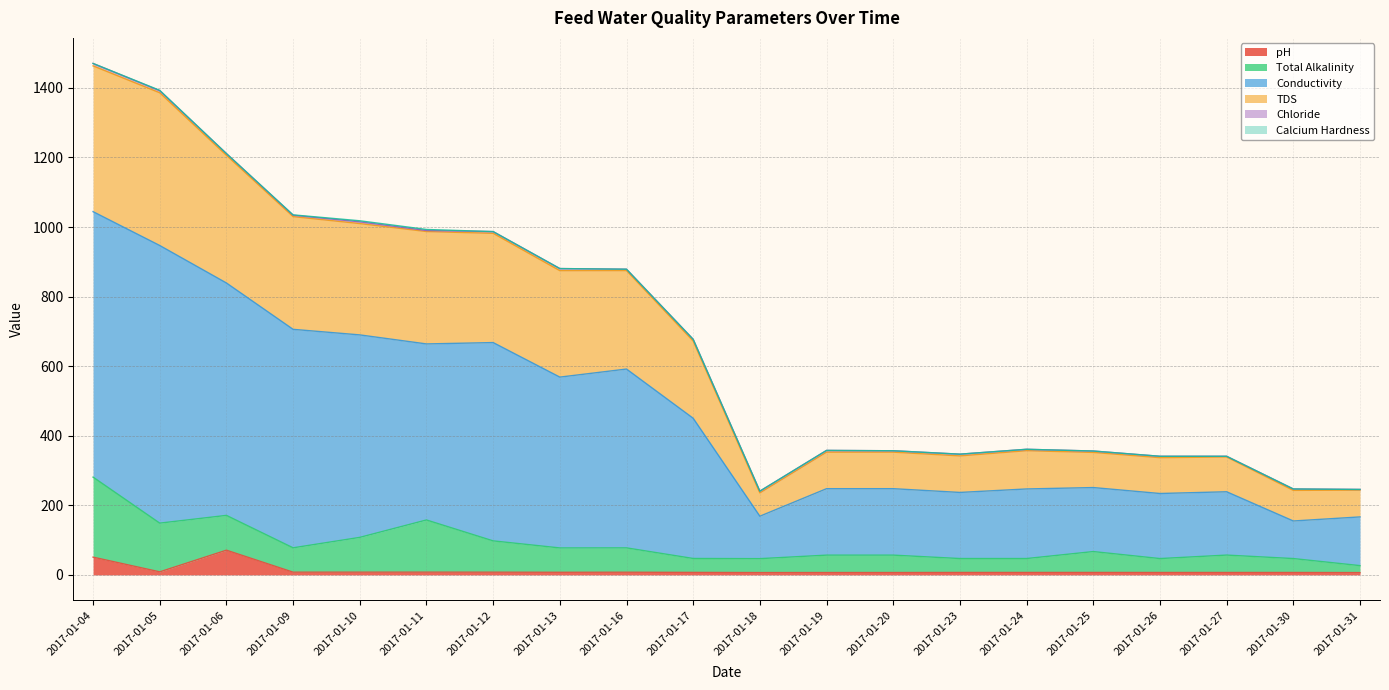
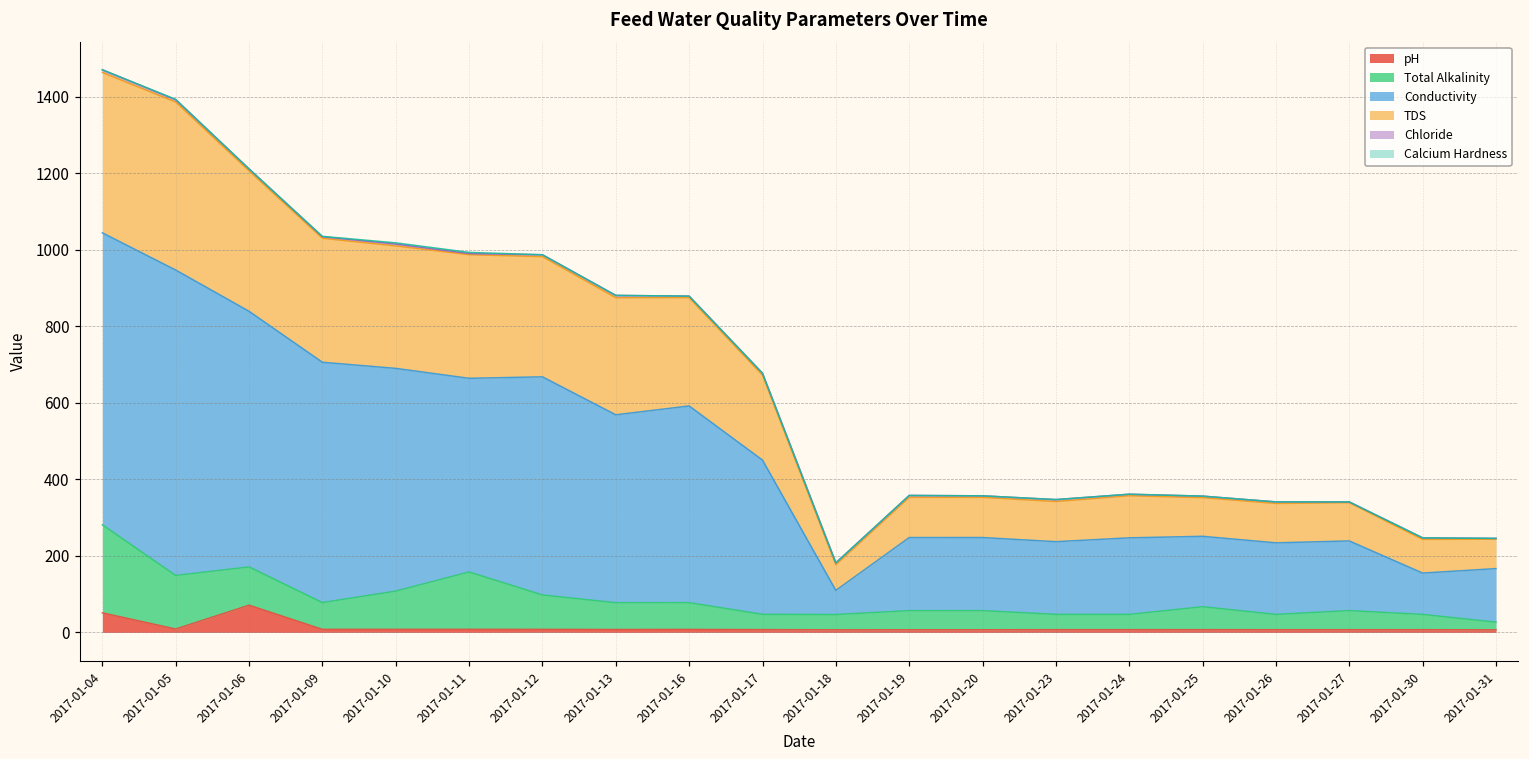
  {
    "pH": {
      "2017-01-04": 50,
      "2017-01-05": 10,
      "2017-01-06": 70,
      "2017-01-09": 10,
      "2017-01-10": 10,
      "2017-01-11": 10,
      "2017-01-12": 10,
      "2017-01-13": 10,
      "2017-01-16": 10,
      "2017-01-17": 10,
      "2017-01-18": 10,
      "2017-01-19": 10,
      "2017-01-20": 10,
      "2017-01-23": 10,
      "2017-01-24": 10,
      "2017-01-25": 10,
      "2017-01-26": 10,
      "2017-01-27": 10,
      "2017-01-30": 10,
      "2017-01-31": 10
    },
    "Conductivity": {
      "2017-01-04": 760,
      "2017-01-05": 800,
      "2017-01-06": 670,
      "2017-01-09": 630,
      "2017-01-10": 580,
      "2017-01-11": 510,
      "2017-01-12": 570,
      "2017-01-13": 490,
      "2017-01-16": 510,
      "2017-01-17": 400,
-     "2017-01-18": 120,
+     "2017-01-18": 60,
      "2017-01-19": 190,
      "2017-01-20": 190,
      "2017-01-23": 190,
      "2017-01-24": 200,
      "2017-01-25": 180,
      "2017-01-26": 190,
      "2017-01-27": 180,
      "2017-01-30": 110,
      "2017-01-31": 140
    }
  }
